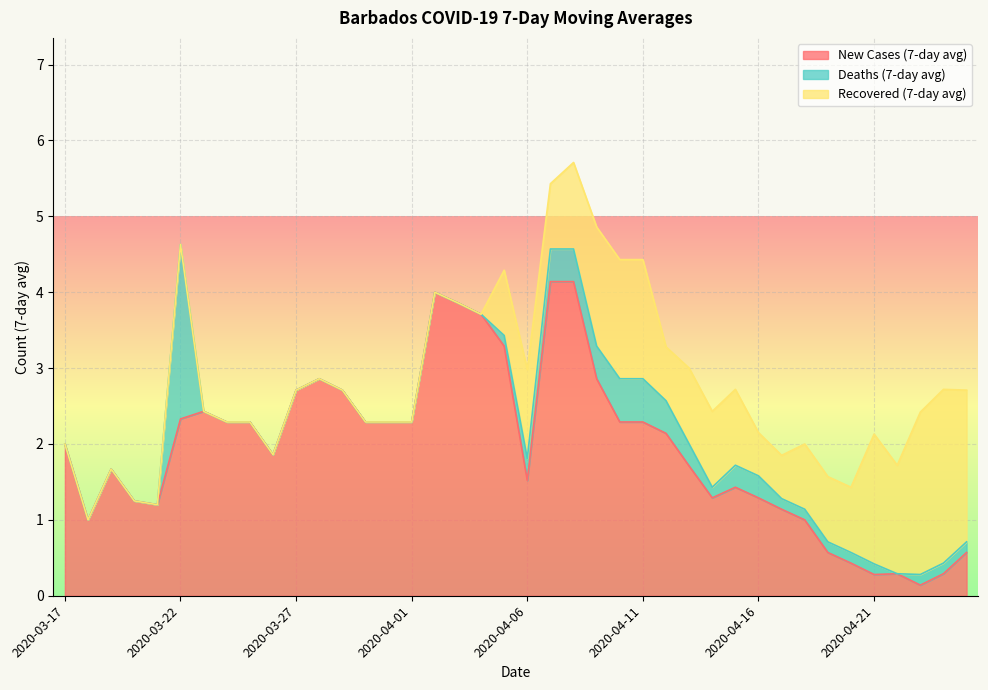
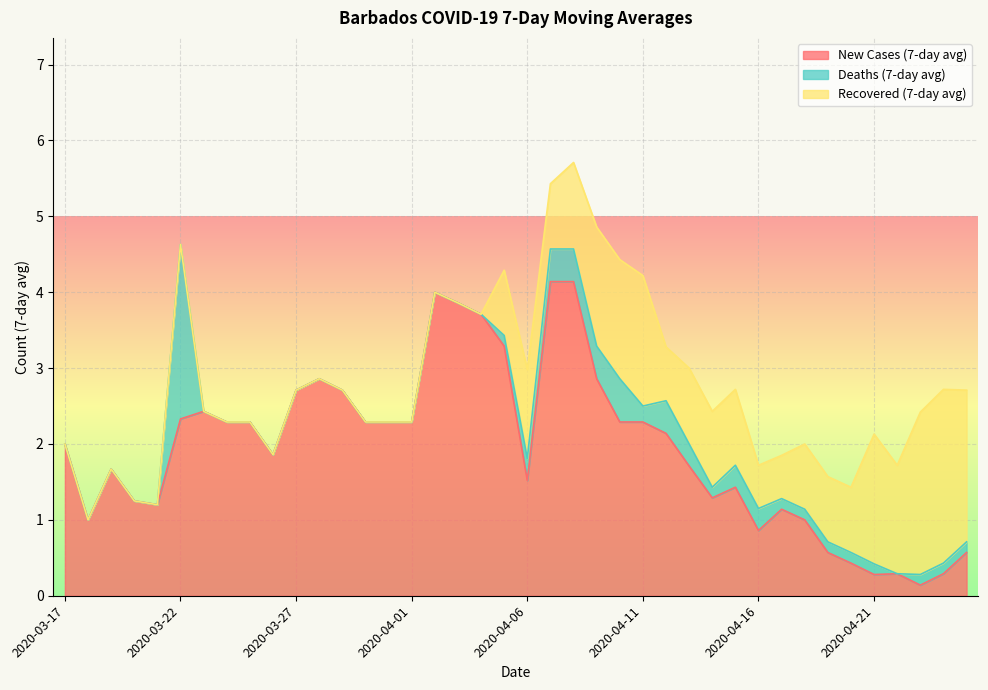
  {
    "New Cases (7-day avg)": {
      "2020-03-22": 2.3,
      "2020-04-06": 1.5,
      "2020-04-11": 2.3,
-     "2020-04-16": 1.3,
+     "2020-04-16": 0.9,
      "2020-04-21": 0.3
    },
    "Deaths (7-day avg)": {
      "2020-04-06": 0.3,
-     "2020-04-11": 0.6,
+     "2020-04-11": 0.2,
      "2020-04-16": 0.3,
      "2020-04-21": 0.1
    },
    "Recovered (7-day avg)": {
      "2020-04-06": 1.2,
-     "2020-04-11": 1.6,
+     "2020-04-11": 1.7,
      "2020-04-16": 0.6,
      "2020-04-21": 1.7
    }
  }
